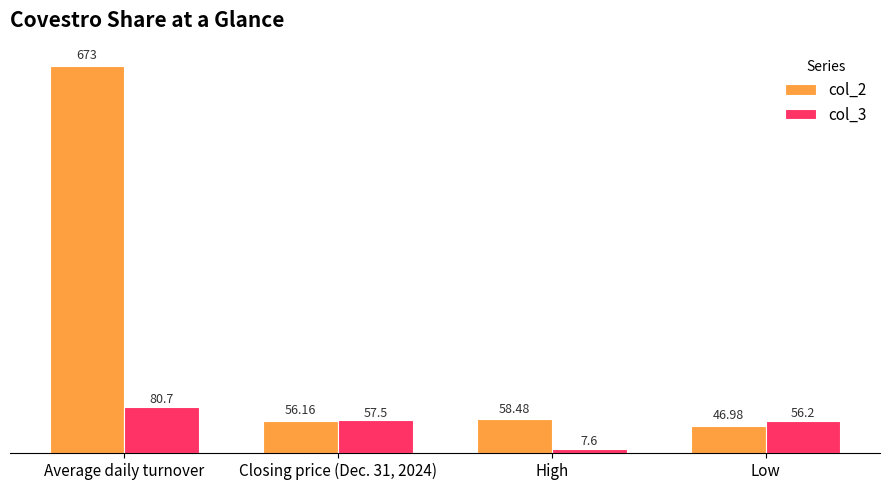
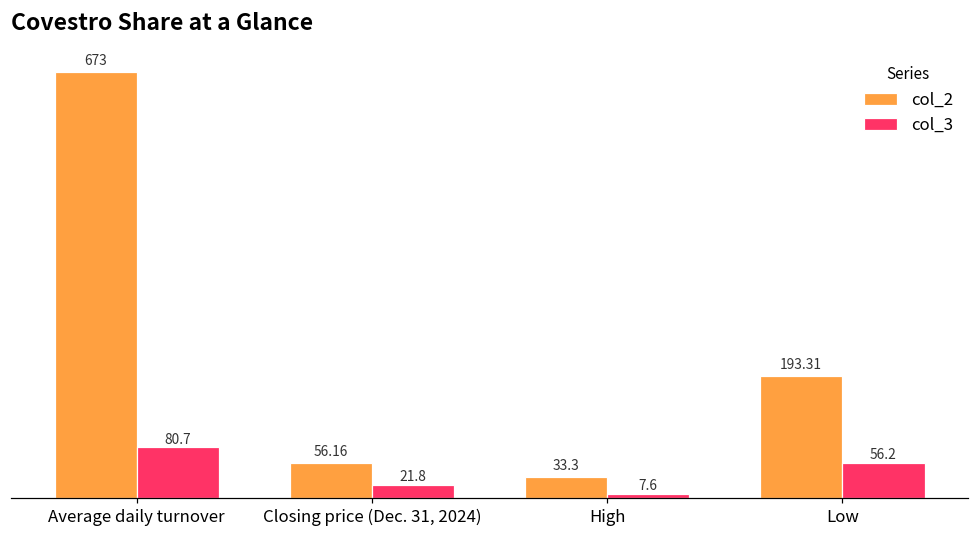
  {
    "col_2": {
      "Average daily turnover": 673,
      "Closing price (Dec. 31, 2024)": 56.16,
-     "High": 58.48,
-     "Low": 46.98
+     "High": 33.3,
+     "Low": 193.31
    },
    "col_3": {
      "Average daily turnover": 80.7,
-     "Closing price (Dec. 31, 2024)": 57.5,
+     "Closing price (Dec. 31, 2024)": 21.8,
      "High": 7.6,
      "Low": 56.2
    }
  }
